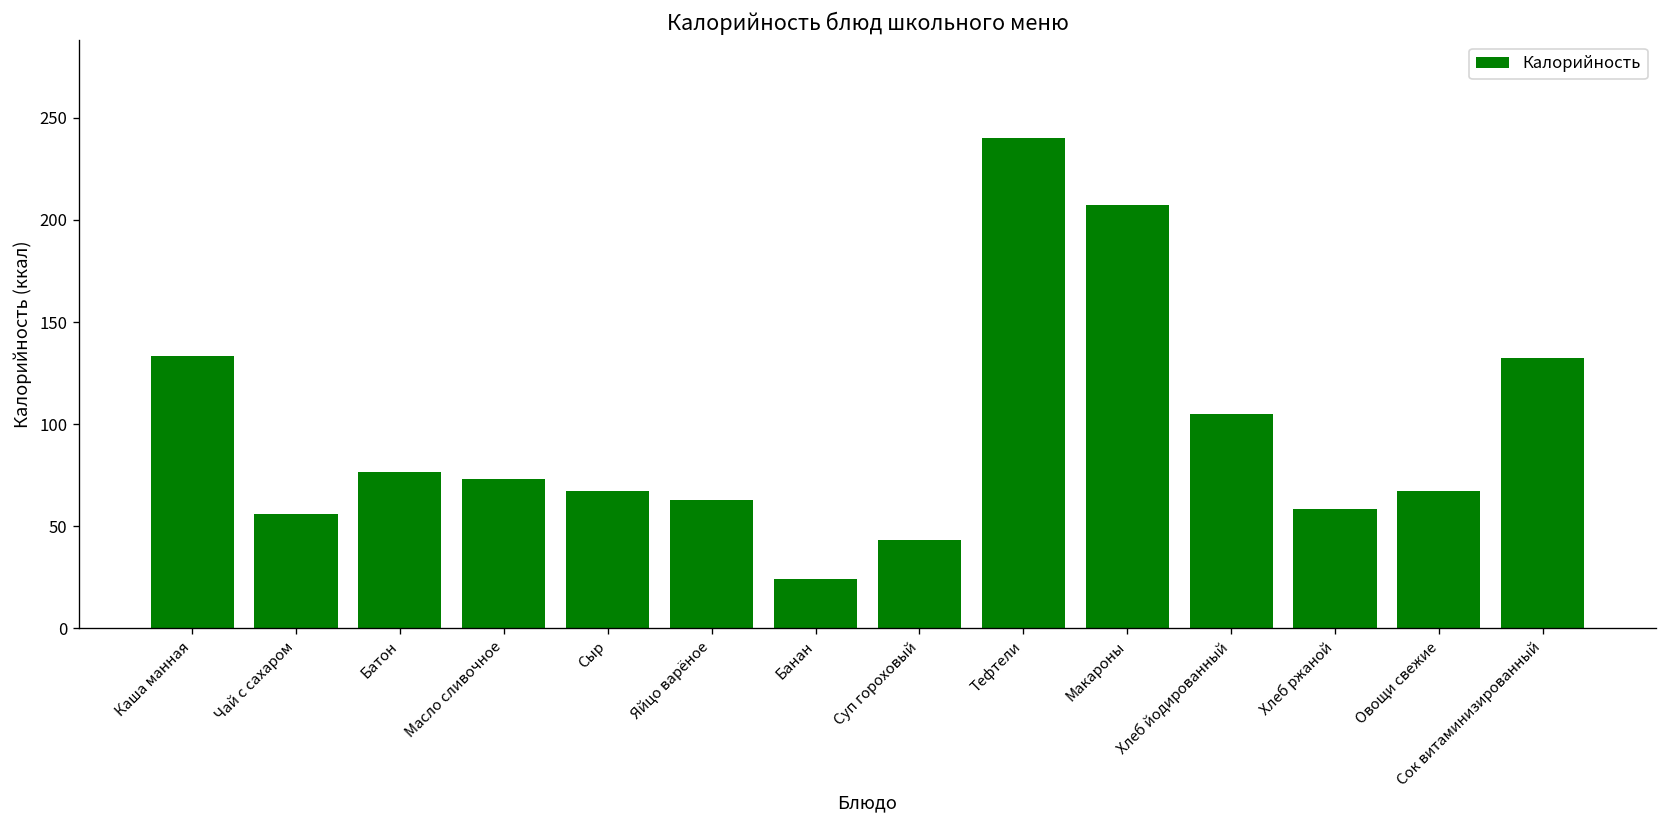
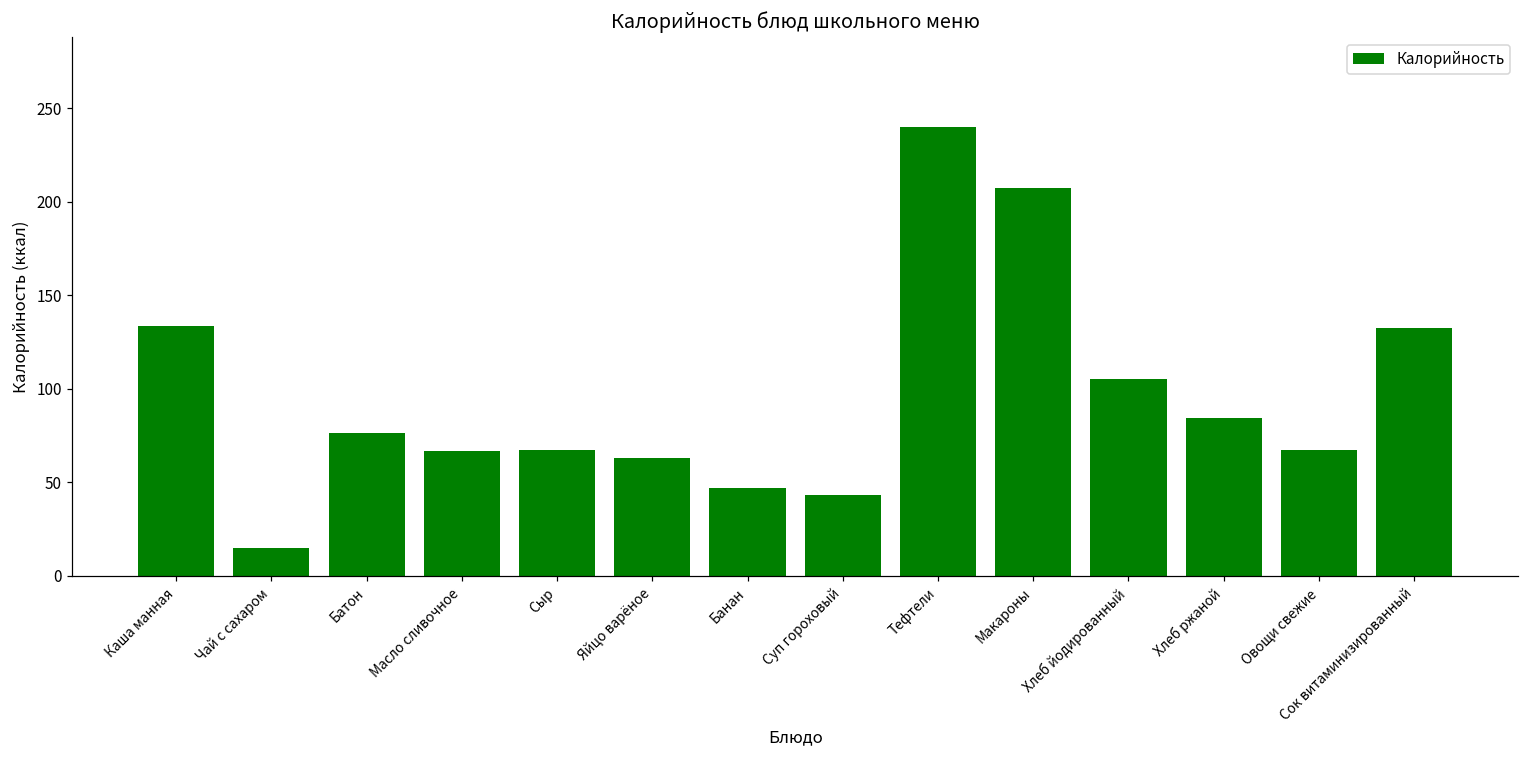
  {
    "Каша манная": 133,
-   "Чай с сахаром": 56,
+   "Чай с сахаром": 15,
    "Батон": 76,
-   "Масло сливочное": 73,
+   "Масло сливочное": 67,
    "Сыр": 67,
    "Яйцо варёное": 63,
-   "Банан": 24,
+   "Банан": 47,
    "Суп гороховый": 43,
    "Тефтели": 240,
    "Макароны": 207,
    "Хлеб йодированный": 105,
-   "Хлеб ржаной": 59,
+   "Хлеб ржаной": 84,
    "Овощи свежие": 67,
    "Сок витаминизированный": 133
  }
